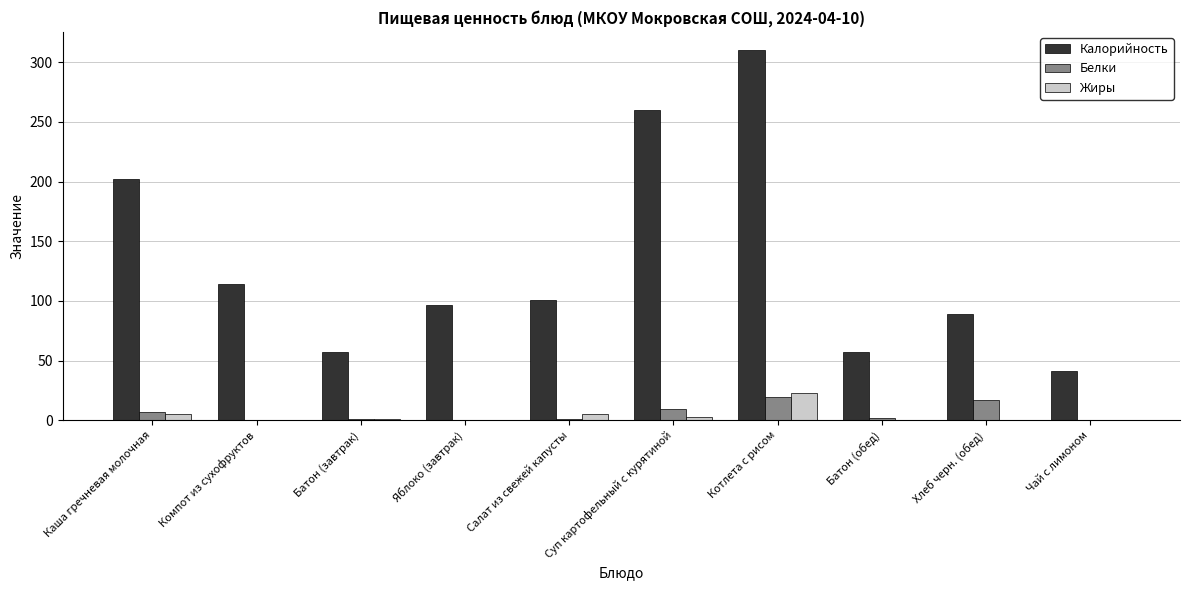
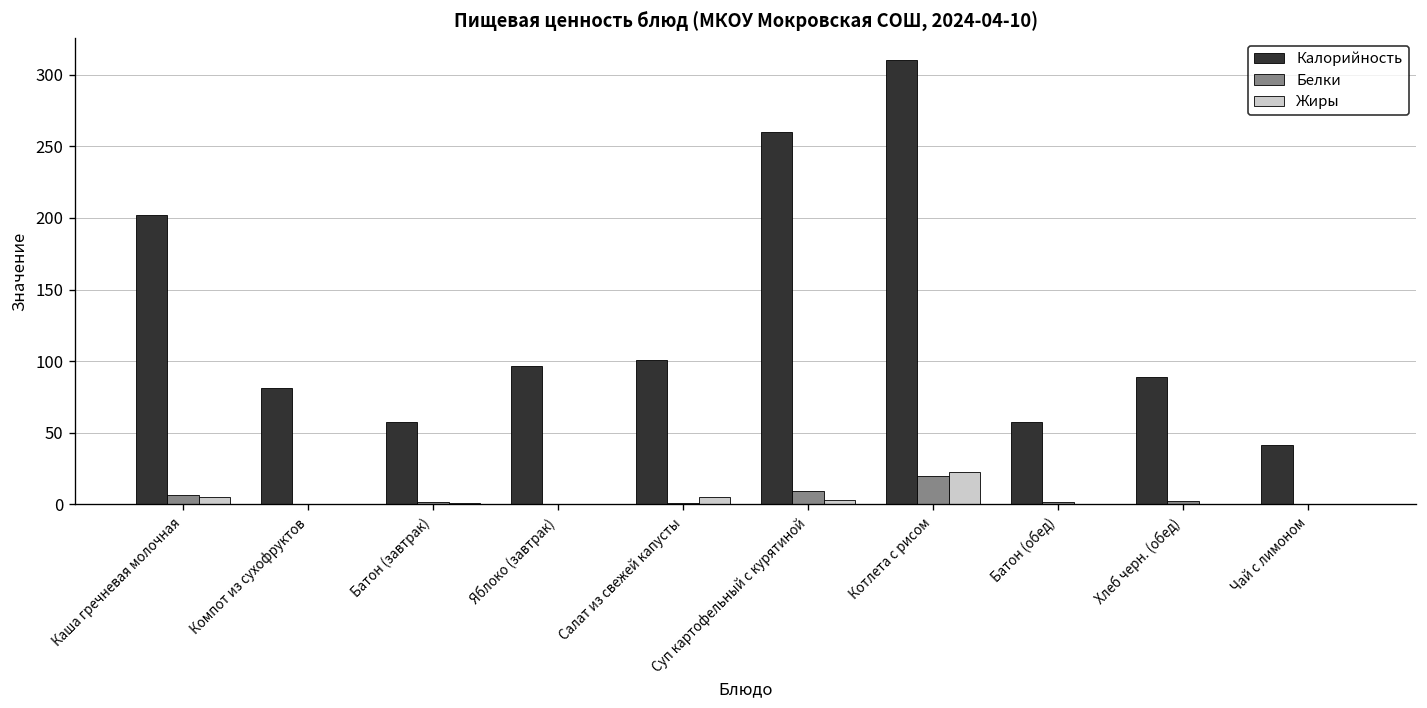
  {
    "Калорийность": {
      "Каша гречневая молочная": 202,
-     "Компот из сухофруктов": 114,
+     "Компот из сухофруктов": 81,
      "Батон (завтрак)": 57,
      "Яблоко (завтрак)": 97,
      "Салат из свежей капусты": 101,
      "Суп картофельный с курятиной": 260,
      "Котлета с рисом": 310,
      "Батон (обед)": 57,
      "Хлеб черн. (обед)": 89,
      "Чай с лимоном": 42
    },
    "Белки": {
      "Каша гречневая молочная": 7,
      "Суп картофельный с курятиной": 9,
      "Котлета с рисом": 20,
-     "Хлеб черн. (обед)": 17
+     "Хлеб черн. (обед)": 2
    },
    "Жиры": {
      "Каша гречневая молочная": 5,
      "Компот из сухофруктов": 0,
      "Яблоко (завтрак)": 0,
      "Салат из свежей капусты": 5,
      "Суп картофельный с курятиной": 3,
      "Котлета с рисом": 23
    }
  }
